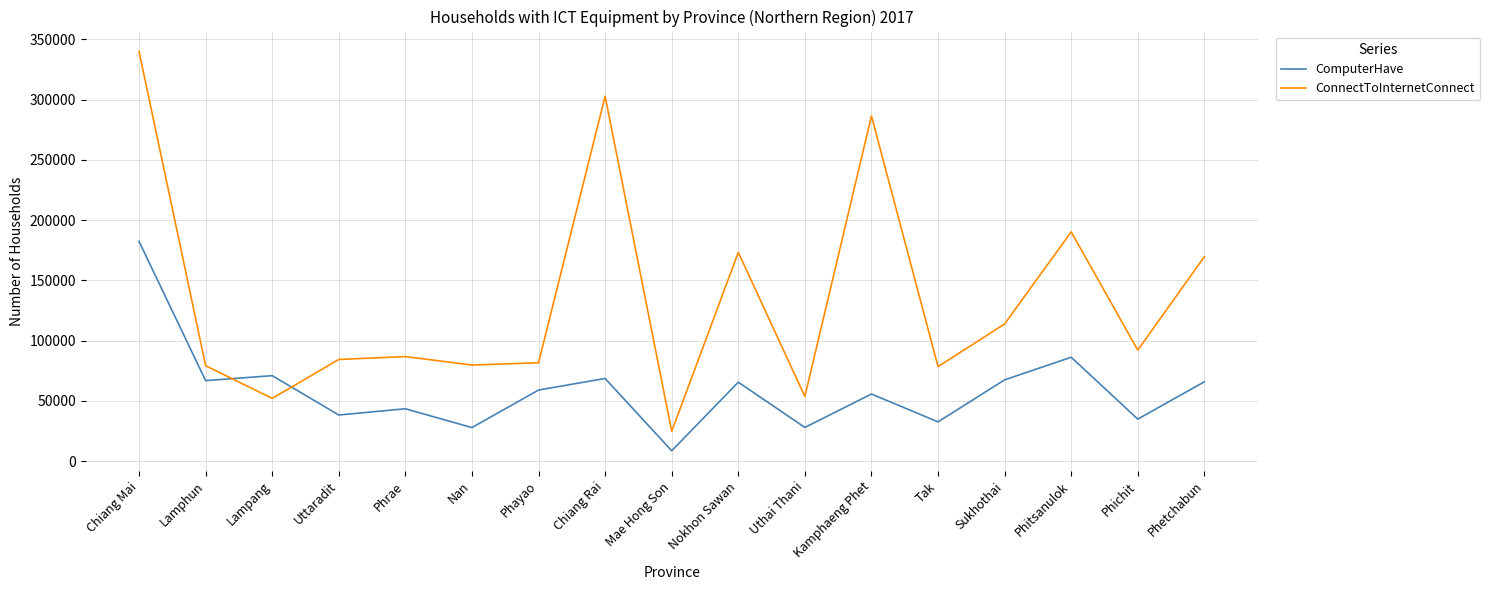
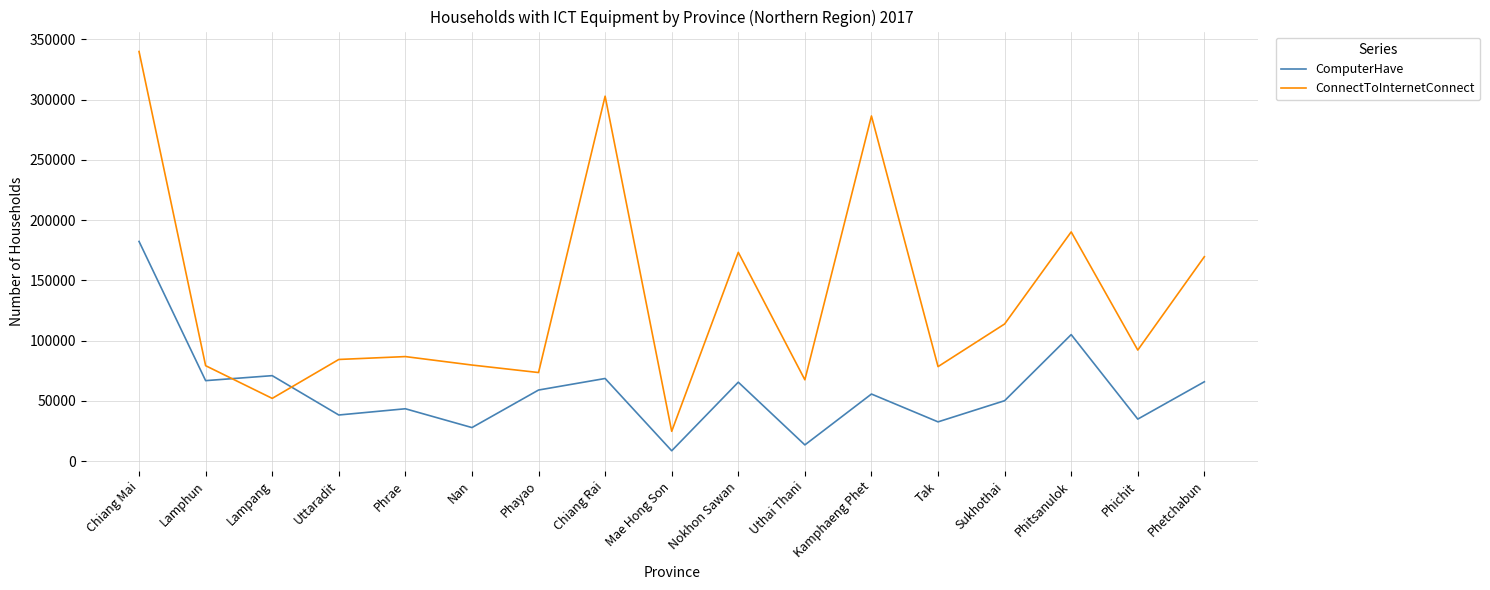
  {
    "ComputerHave": {
      "Chiang Mai": 182000,
      "Lamphun": 67000,
      "Lampang": 71000,
      "Uttaradit": 38000,
      "Phrae": 43000,
      "Nan": 28000,
      "Phayao": 59000,
      "Chiang Rai": 69000,
      "Mae Hong Son": 9000,
      "Nokhon Sawan": 65000,
-     "Uthai Thani": 28000,
+     "Uthai Thani": 13000,
      "Kamphaeng Phet": 56000,
      "Tak": 33000,
-     "Sukhothai": 67000,
-     "Phitsanulok": 86000,
+     "Sukhothai": 50000,
+     "Phitsanulok": 105000,
      "Phichit": 35000,
      "Phetchabun": 66000
    },
    "ConnectToInternetConnect": {
      "Chiang Mai": 340000,
      "Lamphun": 79000,
      "Lampang": 52000,
      "Uttaradit": 84000,
      "Phrae": 87000,
      "Nan": 80000,
-     "Phayao": 82000,
+     "Phayao": 74000,
      "Chiang Rai": 303000,
      "Mae Hong Son": 25000,
      "Nokhon Sawan": 173000,
-     "Uthai Thani": 54000,
+     "Uthai Thani": 67000,
      "Kamphaeng Phet": 286000,
      "Tak": 78000,
      "Sukhothai": 114000,
      "Phitsanulok": 190000,
      "Phichit": 92000,
      "Phetchabun": 170000
    }
  }
